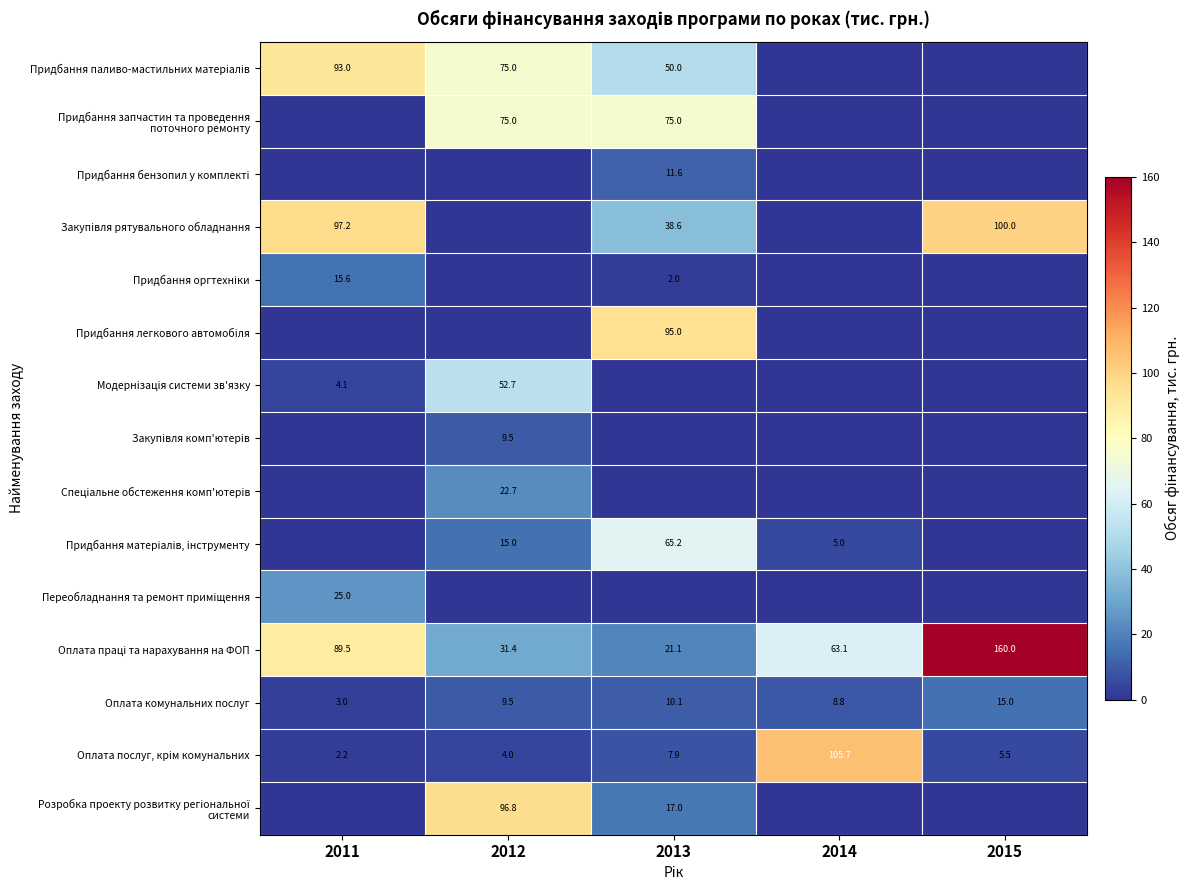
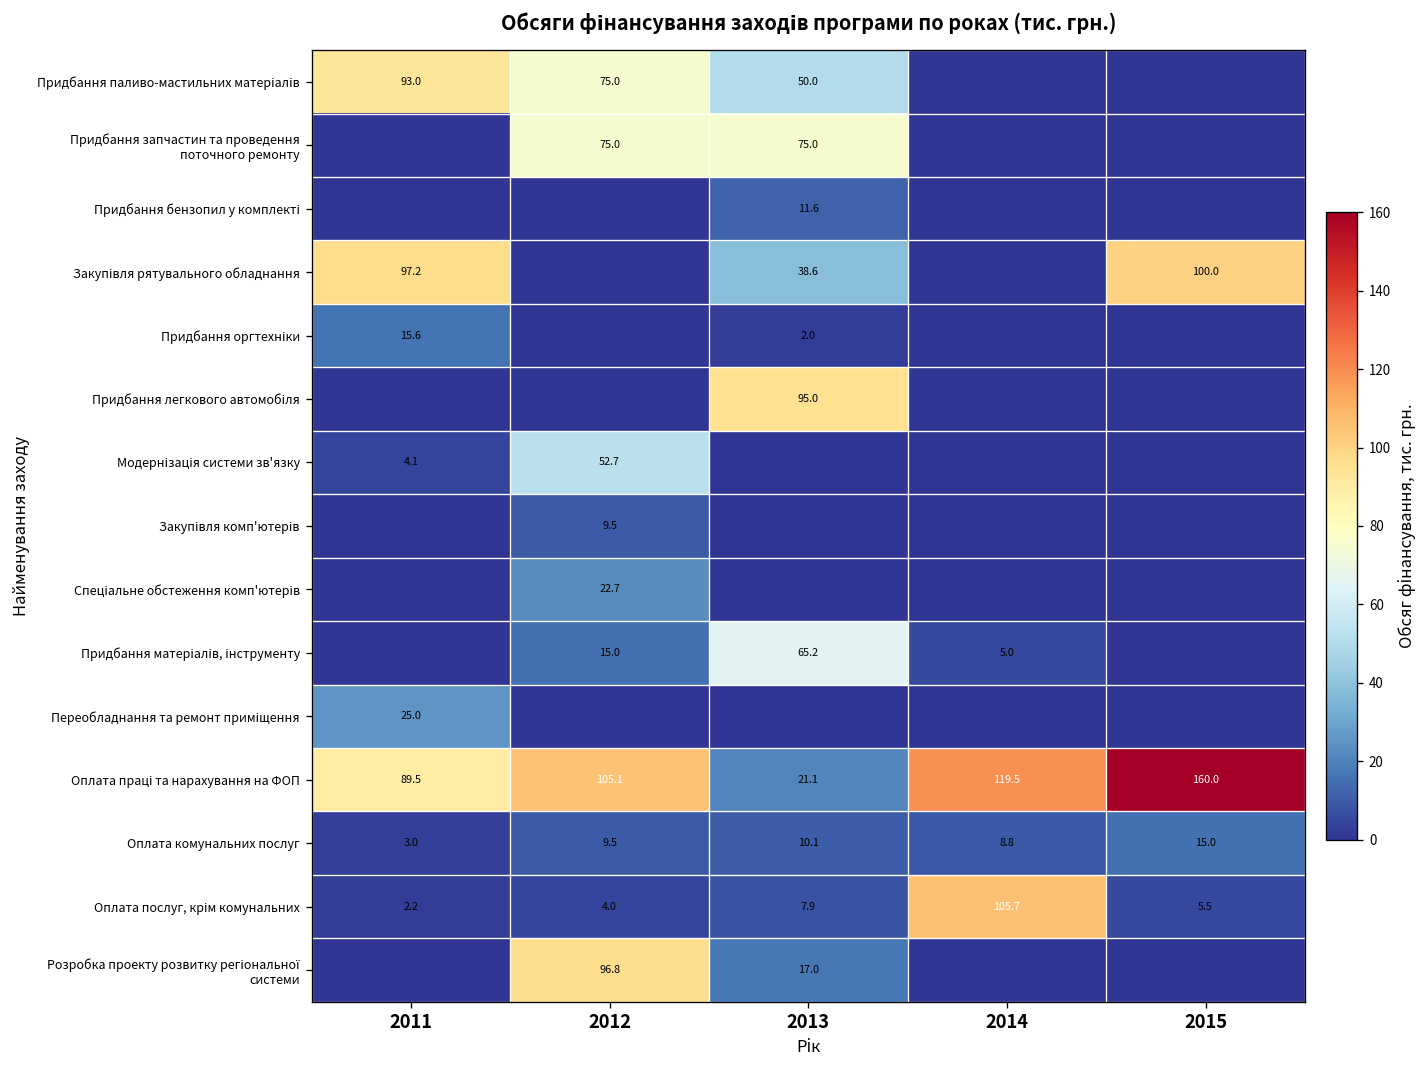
  {
    "Придбання паливо-мастильних матеріалів": {
      "2011": 93.0,
      "2012": 75.0,
      "2013": 50.0
    },
    "Придбання запчастин та проведення поточного ремонту": {
      "2012": 75.0,
      "2013": 75.0
    },
    "Придбання бензопил у комплекті": {
      "2013": 11.6
    },
    "Закупівля рятувального обладнання": {
      "2011": 97.2,
      "2013": 38.6,
      "2015": 100.0
    },
    "Придбання оргтехніки": {
      "2011": 15.6,
      "2013": 2.0
    },
    "Придбання легкового автомобіля": {
      "2013": 95.0
    },
    "Модернізація системи зв'язку": {
      "2011": 4.1,
      "2012": 52.7
    },
    "Закупівля комп'ютерів": {
      "2012": 9.5
    },
    "Спеціальне обстеження комп'ютерів": {
      "2012": 22.7
    },
    "Придбання матеріалів, інструменту": {
      "2012": 15.0,
      "2013": 65.2,
      "2014": 5.0
    },
    "Переобладнання та ремонт приміщення": {
      "2011": 25.0
    },
    "Оплата праці та нарахування на ФОП": {
      "2011": 89.5,
-     "2012": 31.4,
+     "2012": 105.1,
      "2013": 21.1,
-     "2014": 63.1,
+     "2014": 119.5,
      "2015": 160.0
    },
    "Оплата комунальних послуг": {
      "2011": 3.0,
      "2012": 9.5,
      "2013": 10.1,
      "2014": 8.8,
      "2015": 15.0
    },
    "Оплата послуг, крім комунальних": {
      "2011": 2.2,
      "2012": 4.0,
      "2013": 7.9,
      "2014": 105.7,
      "2015": 5.5
    },
    "Розробка проекту розвитку регіональної системи": {
      "2012": 96.8,
      "2013": 17.0
    }
  }
